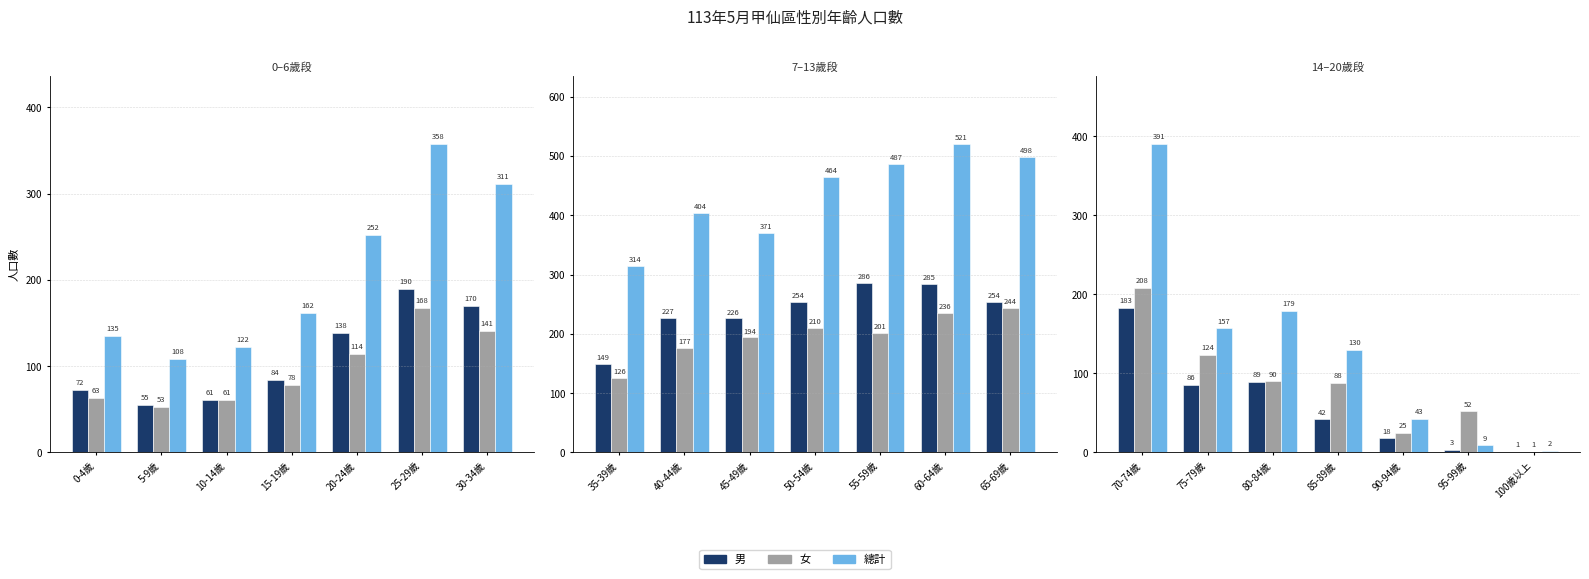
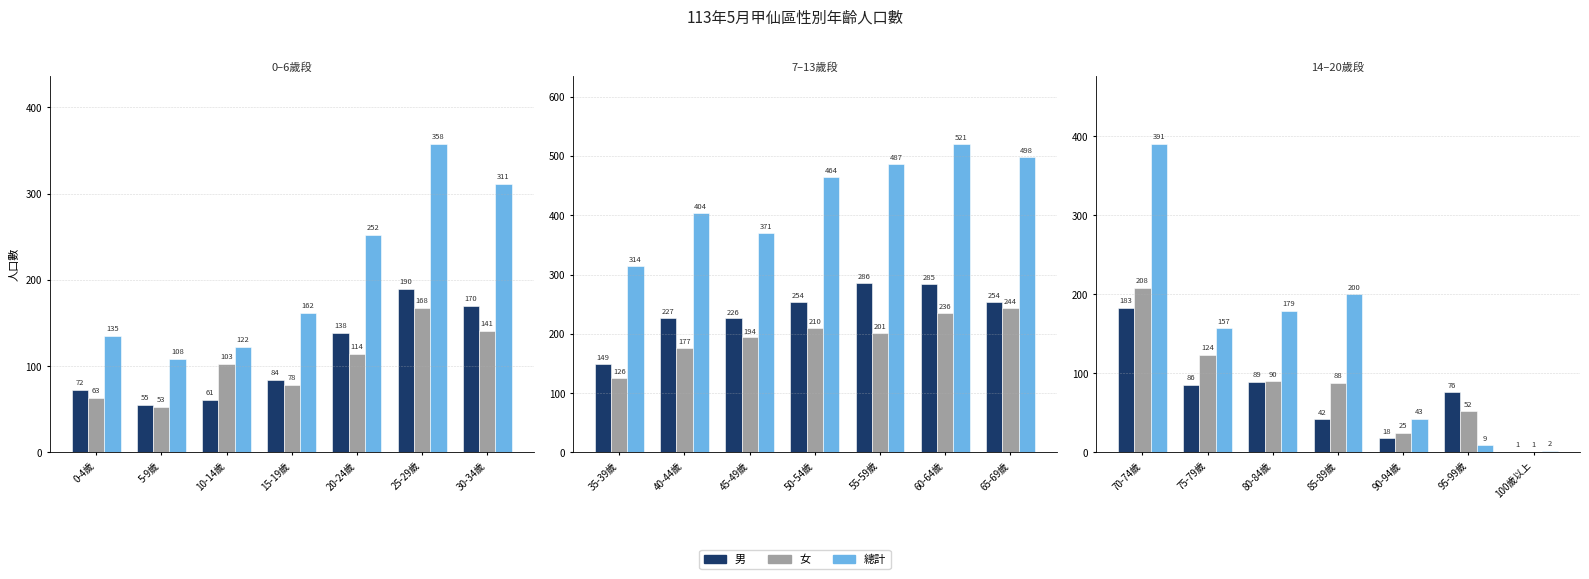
  {
    "0–6歲段": {
      "男": {
        "0-4歲": 72,
        "5-9歲": 55,
        "10-14歲": 61,
        "15-19歲": 84,
        "20-24歲": 138,
        "25-29歲": 190,
        "30-34歲": 170
      },
      "女": {
        "0-4歲": 63,
        "5-9歲": 53,
-       "10-14歲": 61,
+       "10-14歲": 103,
        "15-19歲": 78,
        "20-24歲": 114,
        "25-29歲": 168,
        "30-34歲": 141
      },
      "總計": {
        "0-4歲": 135,
        "5-9歲": 108,
        "10-14歲": 122,
        "15-19歲": 162,
        "20-24歲": 252,
        "25-29歲": 358,
        "30-34歲": 311
      }
    },
    "7–13歲段": {
      "男": {
        "35-39歲": 149,
        "40-44歲": 227,
        "45-49歲": 226,
        "50-54歲": 254,
        "55-59歲": 286,
        "60-64歲": 285,
        "65-69歲": 254
      },
      "女": {
        "35-39歲": 126,
        "40-44歲": 177,
        "45-49歲": 194,
        "50-54歲": 210,
        "55-59歲": 201,
        "60-64歲": 236,
        "65-69歲": 244
      },
      "總計": {
        "35-39歲": 314,
        "40-44歲": 404,
        "45-49歲": 371,
        "50-54歲": 464,
        "55-59歲": 487,
        "60-64歲": 521,
        "65-69歲": 498
      }
    },
    "14–20歲段": {
      "男": {
        "70-74歲": 183,
        "75-79歲": 86,
        "80-84歲": 89,
        "85-89歲": 42,
        "90-94歲": 18,
-       "95-99歲": 3,
+       "95-99歲": 76,
        "100歲以上": 1
      },
      "女": {
        "70-74歲": 208,
        "75-79歲": 124,
        "80-84歲": 90,
        "85-89歲": 88,
        "90-94歲": 25,
        "95-99歲": 52,
        "100歲以上": 1
      },
      "總計": {
        "70-74歲": 391,
        "75-79歲": 157,
        "80-84歲": 179,
-       "85-89歲": 130,
+       "85-89歲": 200,
        "90-94歲": 43,
        "95-99歲": 9,
        "100歲以上": 2
      }
    }
  }
